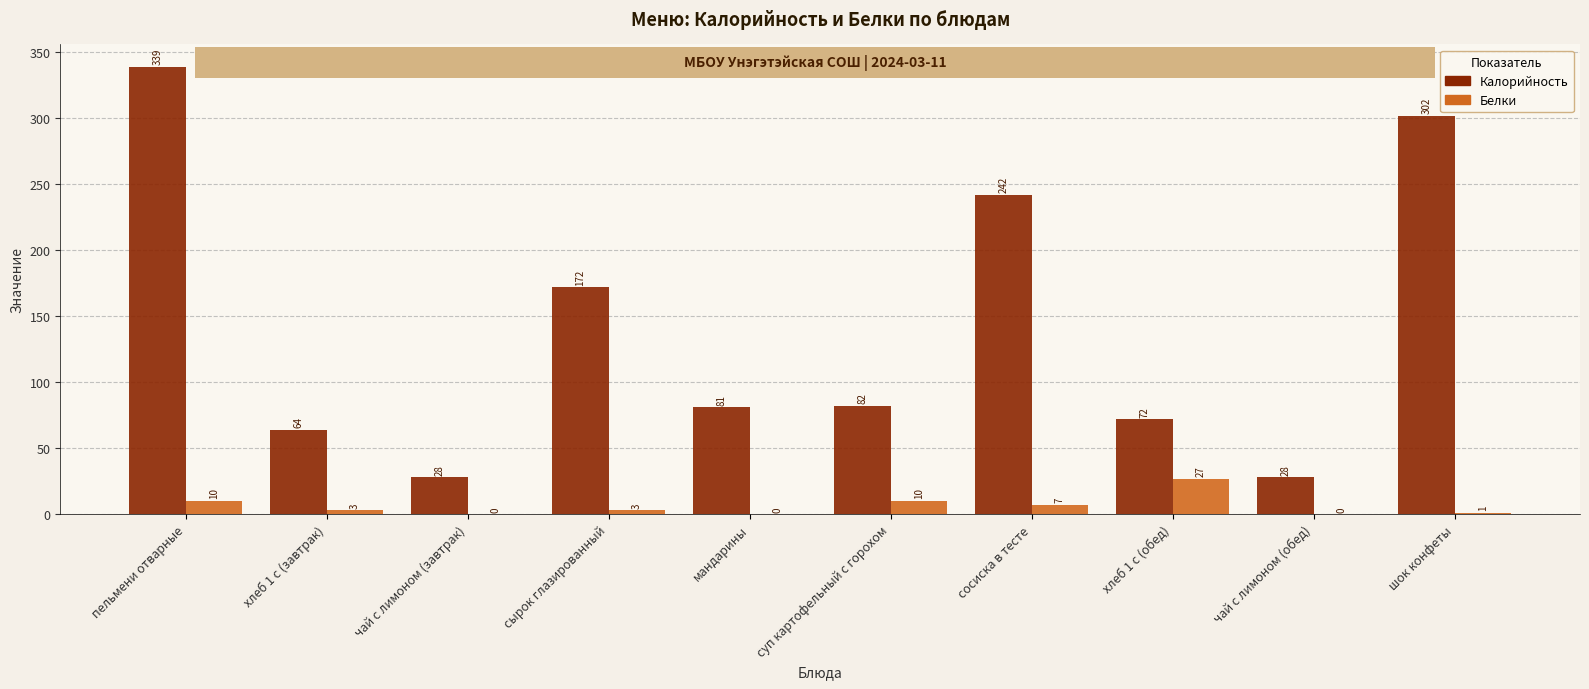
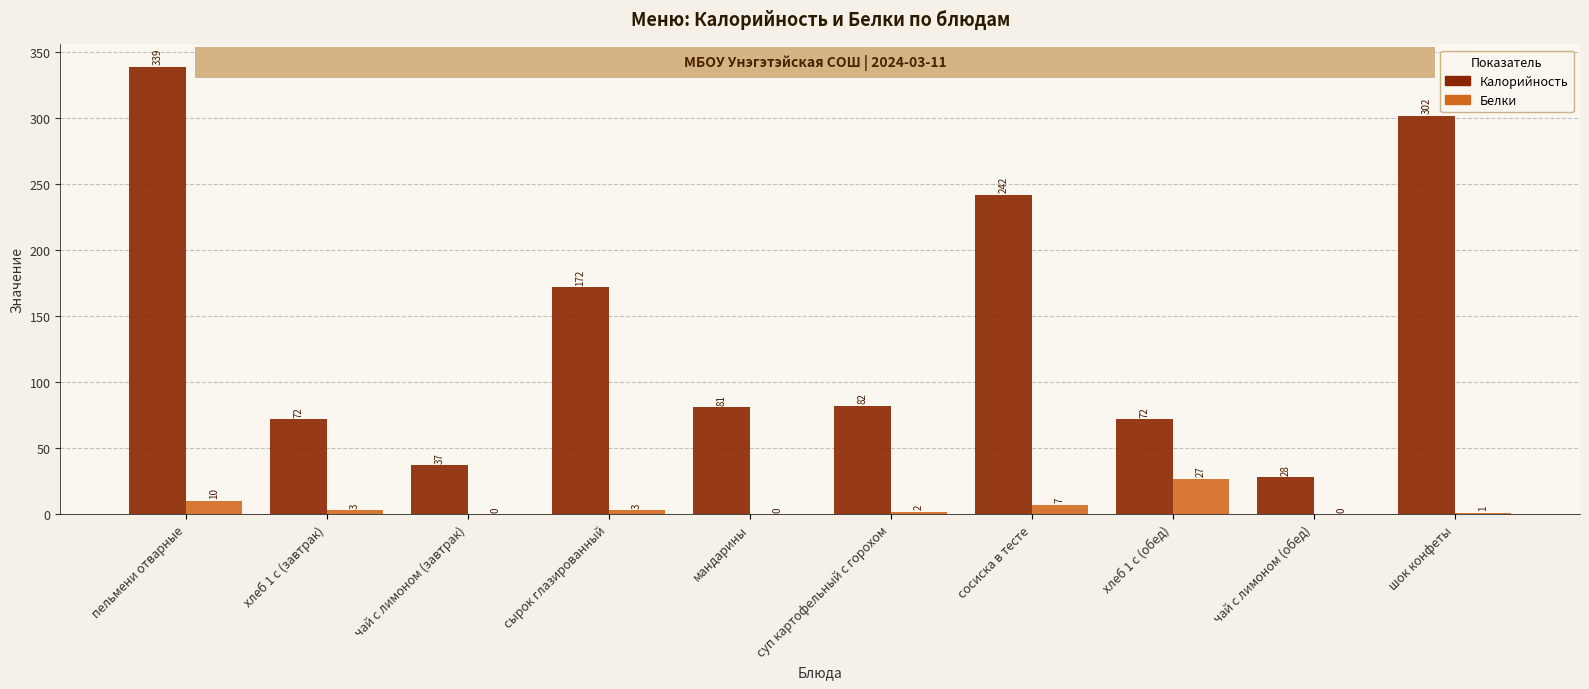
  {
    "Калорийность": {
      "пельмени отварные": 339,
-     "хлеб 1 с (завтрак)": 64,
-     "чай с лимоном (завтрак)": 28,
+     "хлеб 1 с (завтрак)": 72,
+     "чай с лимоном (завтрак)": 37,
      "сырок глазированный": 172,
      "мандарины": 81,
      "суп картофельный с горохом": 82,
      "сосиска в тесте": 242,
      "хлеб 1 с (обед)": 72,
      "чай с лимоном (обед)": 28,
      "шок конфеты": 302
    },
    "Белки": {
      "пельмени отварные": 10,
      "хлеб 1 с (завтрак)": 3,
      "чай с лимоном (завтрак)": 0,
      "сырок глазированный": 3,
      "мандарины": 0,
-     "суп картофельный с горохом": 10,
+     "суп картофельный с горохом": 2,
      "сосиска в тесте": 7,
      "хлеб 1 с (обед)": 27,
      "чай с лимоном (обед)": 0,
      "шок конфеты": 1
    }
  }
